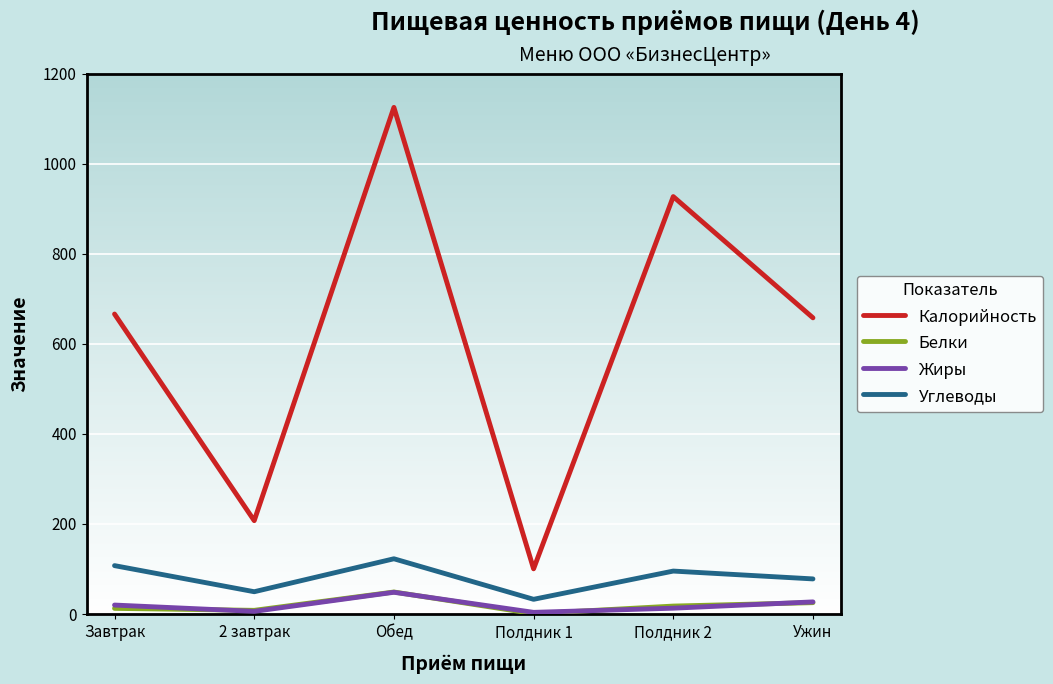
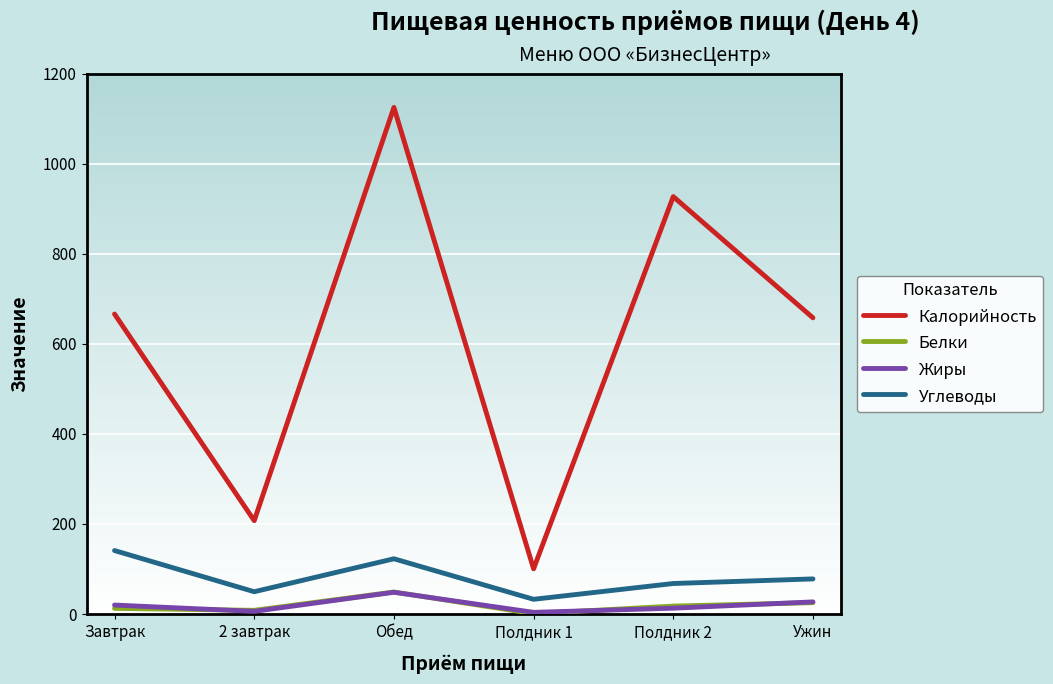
  {
    "Калорийность": {
      "Завтрак": 670,
      "2 завтрак": 210,
      "Обед": 1120,
      "Полдник 1": 100,
      "Полдник 2": 930,
      "Ужин": 660
    },
    "Белки": {
      "Завтрак": 10
    },
    "Жиры": {
      "Завтрак": 20
    },
    "Углеводы": {
-     "Завтрак": 110,
+     "Завтрак": 140,
      "2 завтрак": 50,
      "Обед": 120,
      "Полдник 1": 30,
-     "Полдник 2": 100,
+     "Полдник 2": 70,
      "Ужин": 80
    }
  }
